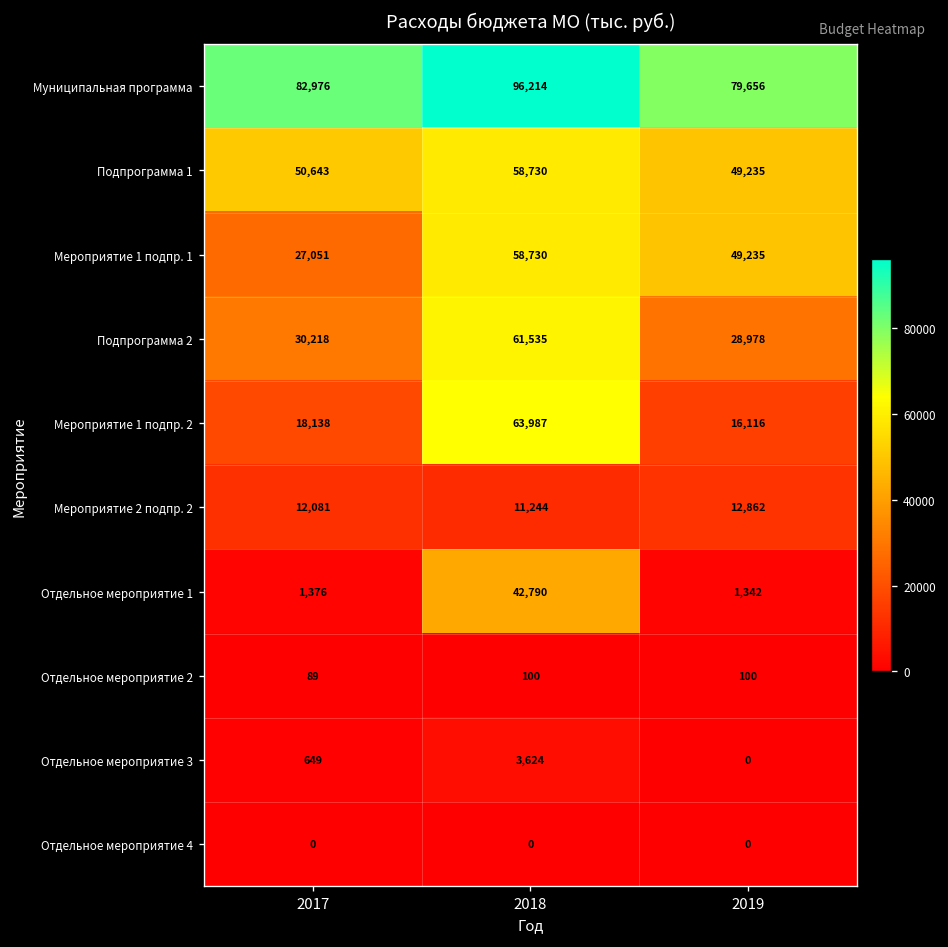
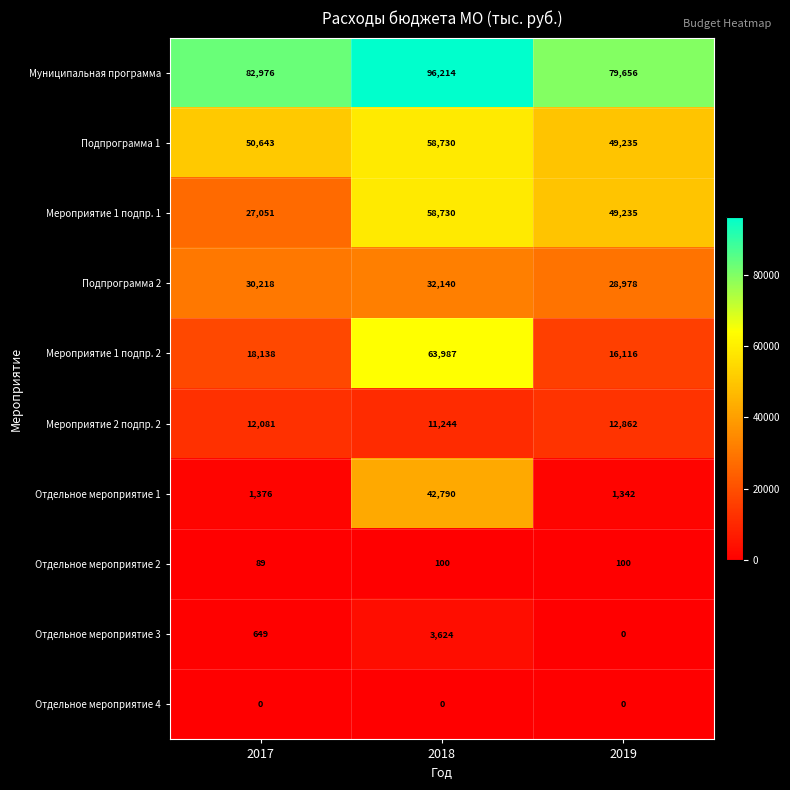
  {
    "Муниципальная программа": {
      "2017": "82,976",
      "2018": "96,214",
      "2019": "79,656"
    },
    "Подпрограмма 1": {
      "2017": "50,643",
      "2018": "58,730",
      "2019": "49,235"
    },
    "Мероприятие 1 подпр. 1": {
      "2017": "27,051",
      "2018": "58,730",
      "2019": "49,235"
    },
    "Подпрограмма 2": {
      "2017": "30,218",
-     "2018": "61,535",
+     "2018": "32,140",
      "2019": "28,978"
    },
    "Мероприятие 1 подпр. 2": {
      "2017": "18,138",
      "2018": "63,987",
      "2019": "16,116"
    },
    "Мероприятие 2 подпр. 2": {
      "2017": "12,081",
      "2018": "11,244",
      "2019": "12,862"
    },
    "Отдельное мероприятие 1": {
      "2017": "1,376",
      "2018": "42,790",
      "2019": "1,342"
    },
    "Отдельное мероприятие 2": {
      "2017": "89",
      "2018": "100",
      "2019": "100"
    },
    "Отдельное мероприятие 3": {
      "2017": "649",
      "2018": "3,624",
      "2019": "0"
    },
    "Отдельное мероприятие 4": {
      "2017": "0",
      "2018": "0",
      "2019": "0"
    }
  }
